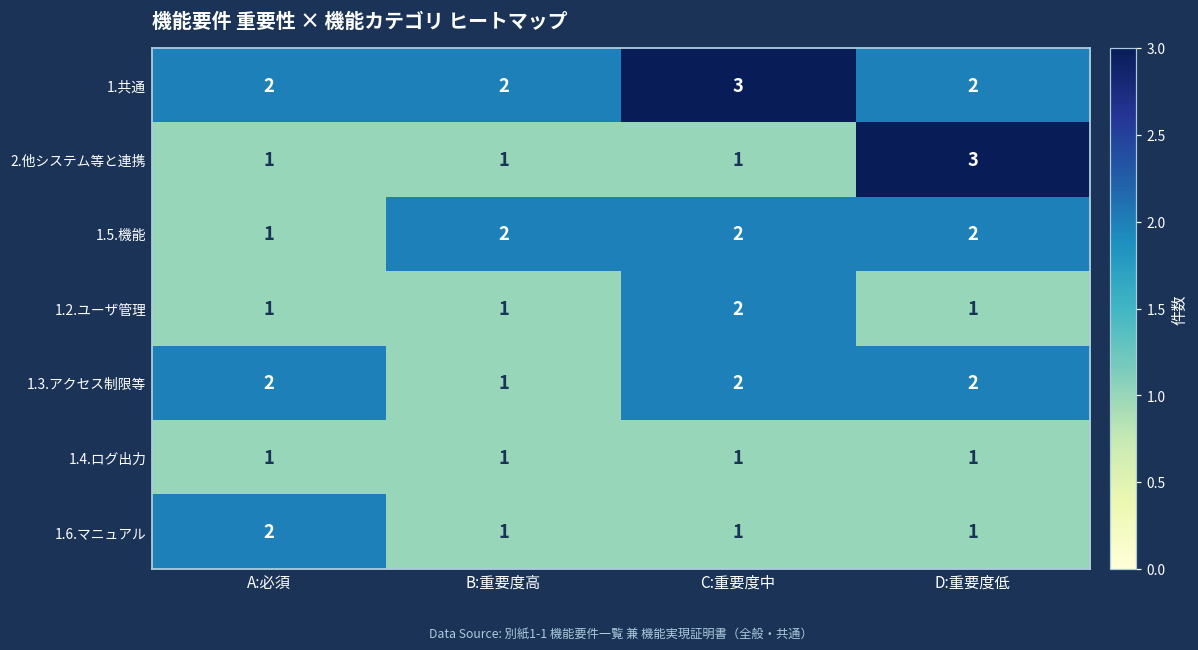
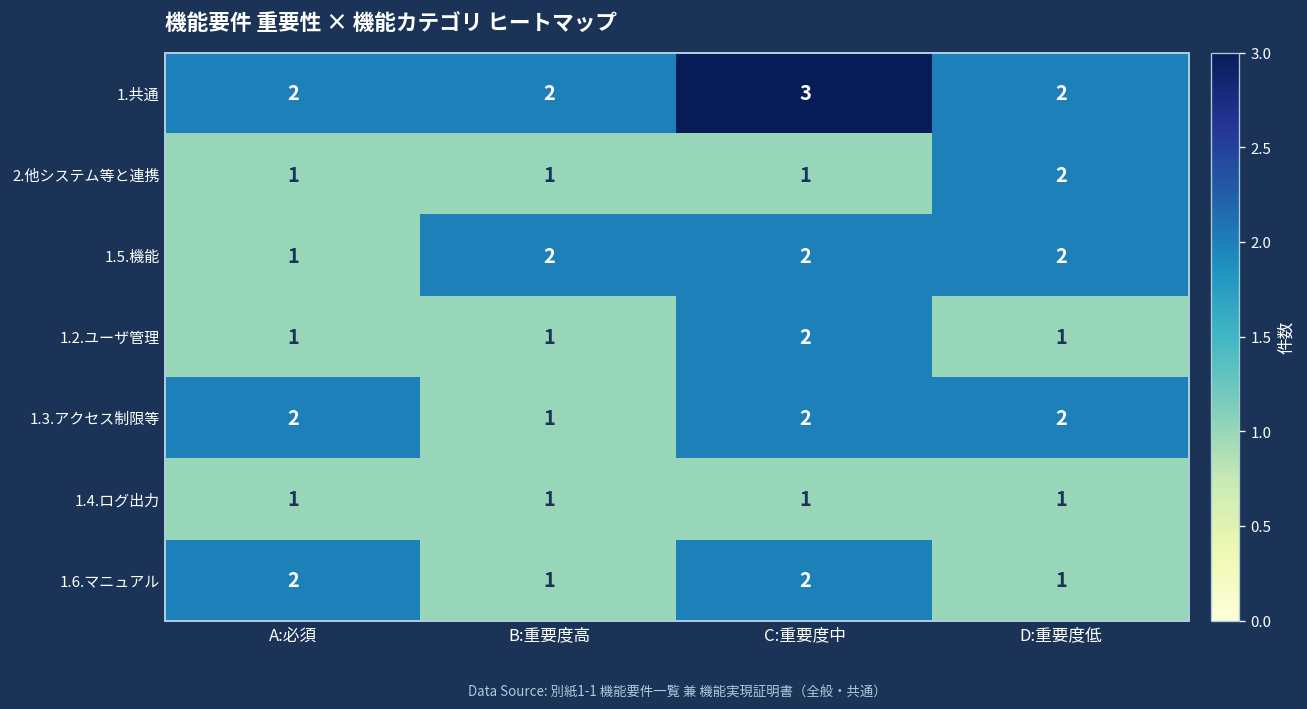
  {
    "1.共通": {
      "A:必須": 2,
      "B:重要度高": 2,
      "C:重要度中": 3,
      "D:重要度低": 2
    },
    "2.他システム等と連携": {
      "A:必須": 1,
      "B:重要度高": 1,
      "C:重要度中": 1,
-     "D:重要度低": 3
+     "D:重要度低": 2
    },
    "1.5.機能": {
      "A:必須": 1,
      "B:重要度高": 2,
      "C:重要度中": 2,
      "D:重要度低": 2
    },
    "1.2.ユーザ管理": {
      "A:必須": 1,
      "B:重要度高": 1,
      "C:重要度中": 2,
      "D:重要度低": 1
    },
    "1.3.アクセス制限等": {
      "A:必須": 2,
      "B:重要度高": 1,
      "C:重要度中": 2,
      "D:重要度低": 2
    },
    "1.4.ログ出力": {
      "A:必須": 1,
      "B:重要度高": 1,
      "C:重要度中": 1,
      "D:重要度低": 1
    },
    "1.6.マニュアル": {
      "A:必須": 2,
      "B:重要度高": 1,
-     "C:重要度中": 1,
+     "C:重要度中": 2,
      "D:重要度低": 1
    }
  }
